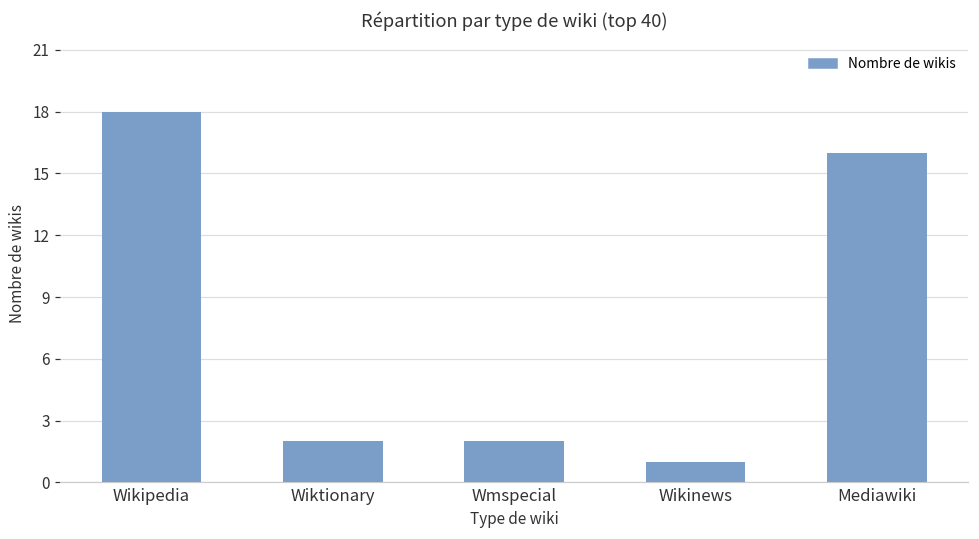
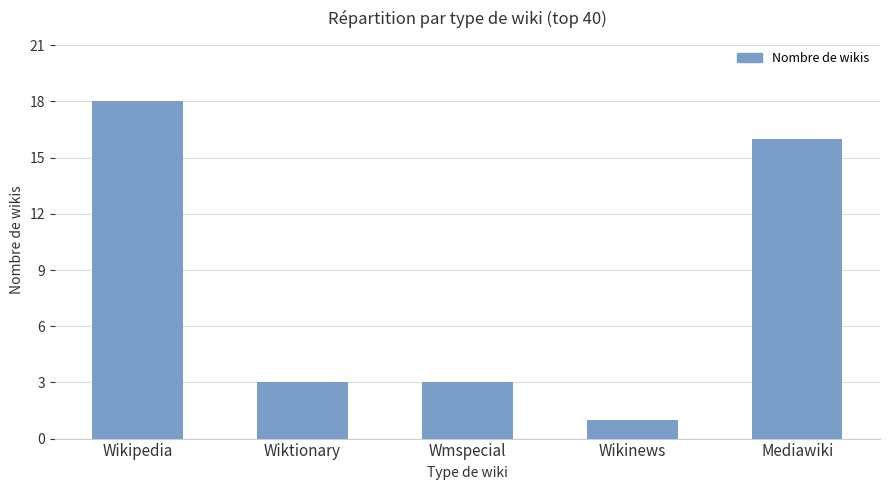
  {
    "Wikipedia": 18,
-   "Wiktionary": 2,
-   "Wmspecial": 2,
+   "Wiktionary": 3,
+   "Wmspecial": 3,
    "Wikinews": 1,
    "Mediawiki": 16
  }
